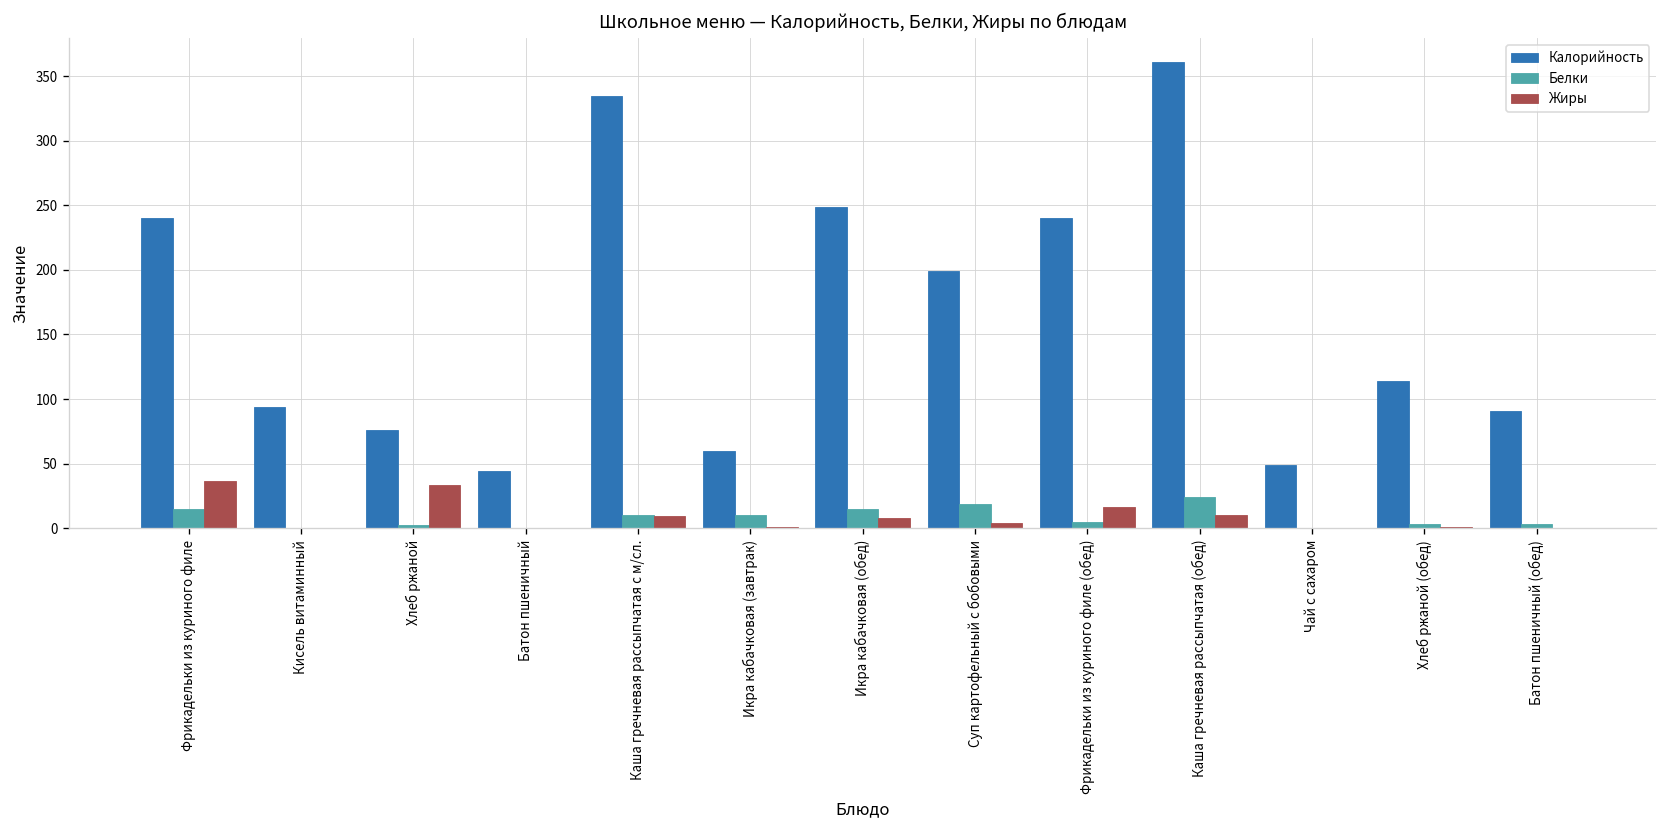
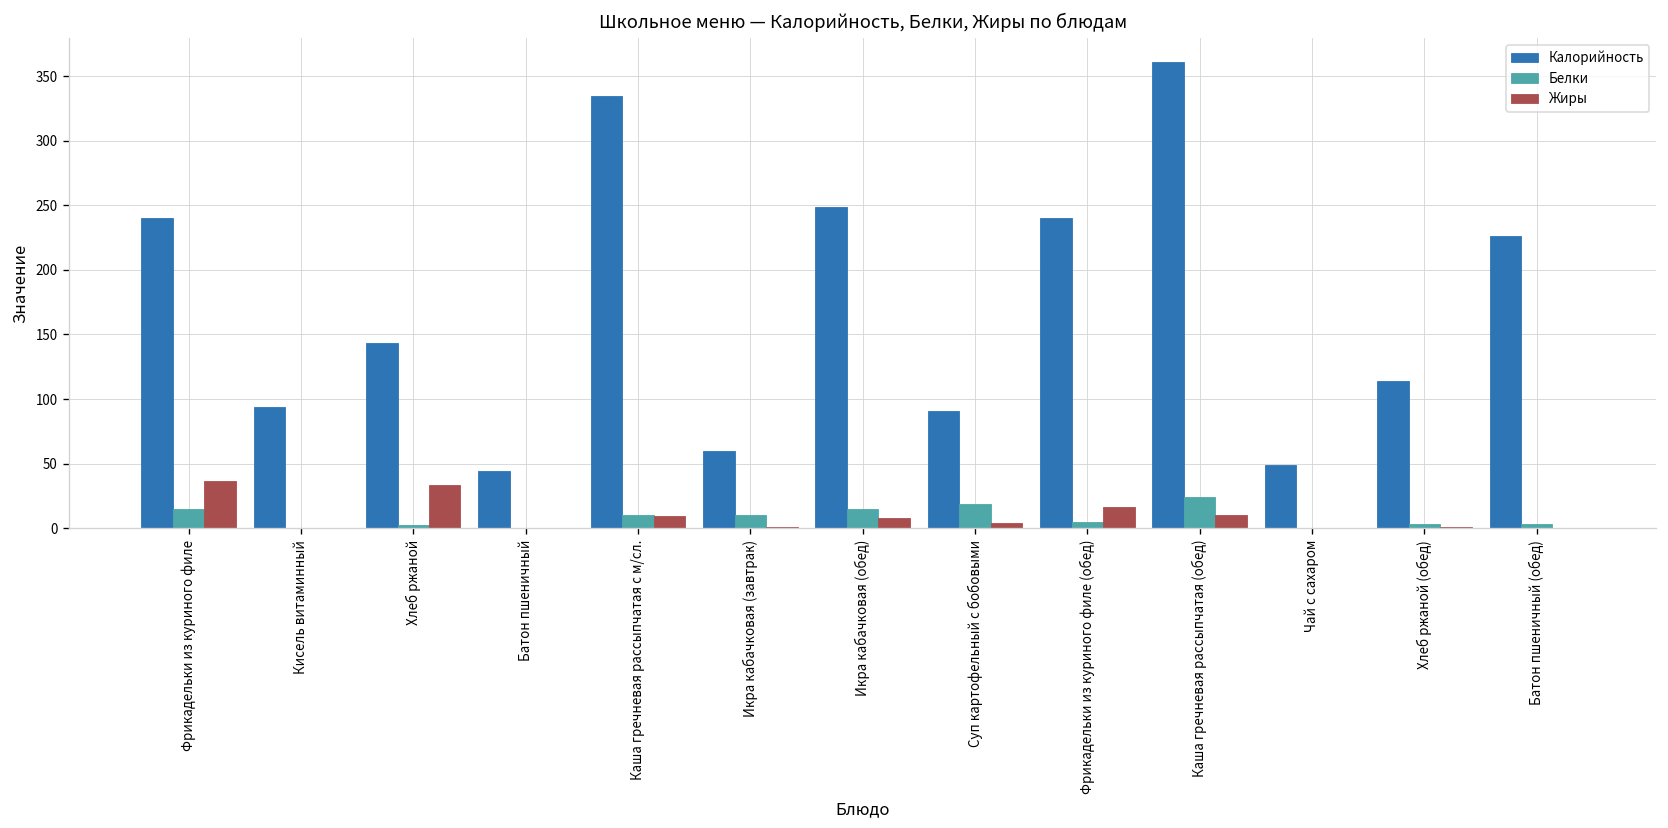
  {
    "Калорийность": {
      "Фрикадельки из куриного филе": 240,
      "Кисель витаминный": 94,
-     "Хлеб ржаной": 76,
+     "Хлеб ржаной": 143,
      "Батон пшеничный": 44,
      "Каша гречневая рассыпчатая с м/сл.": 335,
      "Икра кабачковая (завтрак)": 60,
      "Икра кабачковая (обед)": 249,
-     "Суп картофельный с бобовыми": 199,
+     "Суп картофельный с бобовыми": 91,
      "Фрикадельки из куриного филе (обед)": 240,
      "Каша гречневая рассыпчатая (обед)": 361,
      "Чай с сахаром": 49,
      "Хлеб ржаной (обед)": 114,
-     "Батон пшеничный (обед)": 90
+     "Батон пшеничный (обед)": 226
    },
    "Белки": {
      "Фрикадельки из куриного филе": 15,
      "Каша гречневая рассыпчатая с м/сл.": 10,
      "Икра кабачковая (завтрак)": 10,
      "Икра кабачковая (обед)": 15,
      "Суп картофельный с бобовыми": 19,
      "Фрикадельки из куриного филе (обед)": 5,
      "Каша гречневая рассыпчатая (обед)": 24,
      "Хлеб ржаной (обед)": 3,
      "Батон пшеничный (обед)": 3
    },
    "Жиры": {
      "Фрикадельки из куриного филе": 37,
      "Кисель витаминный": 0,
      "Хлеб ржаной": 34,
      "Каша гречневая рассыпчатая с м/сл.": 9,
      "Икра кабачковая (обед)": 8,
      "Суп картофельный с бобовыми": 4,
      "Фрикадельки из куриного филе (обед)": 16,
      "Каша гречневая рассыпчатая (обед)": 10,
      "Чай с сахаром": 0
    }
  }
